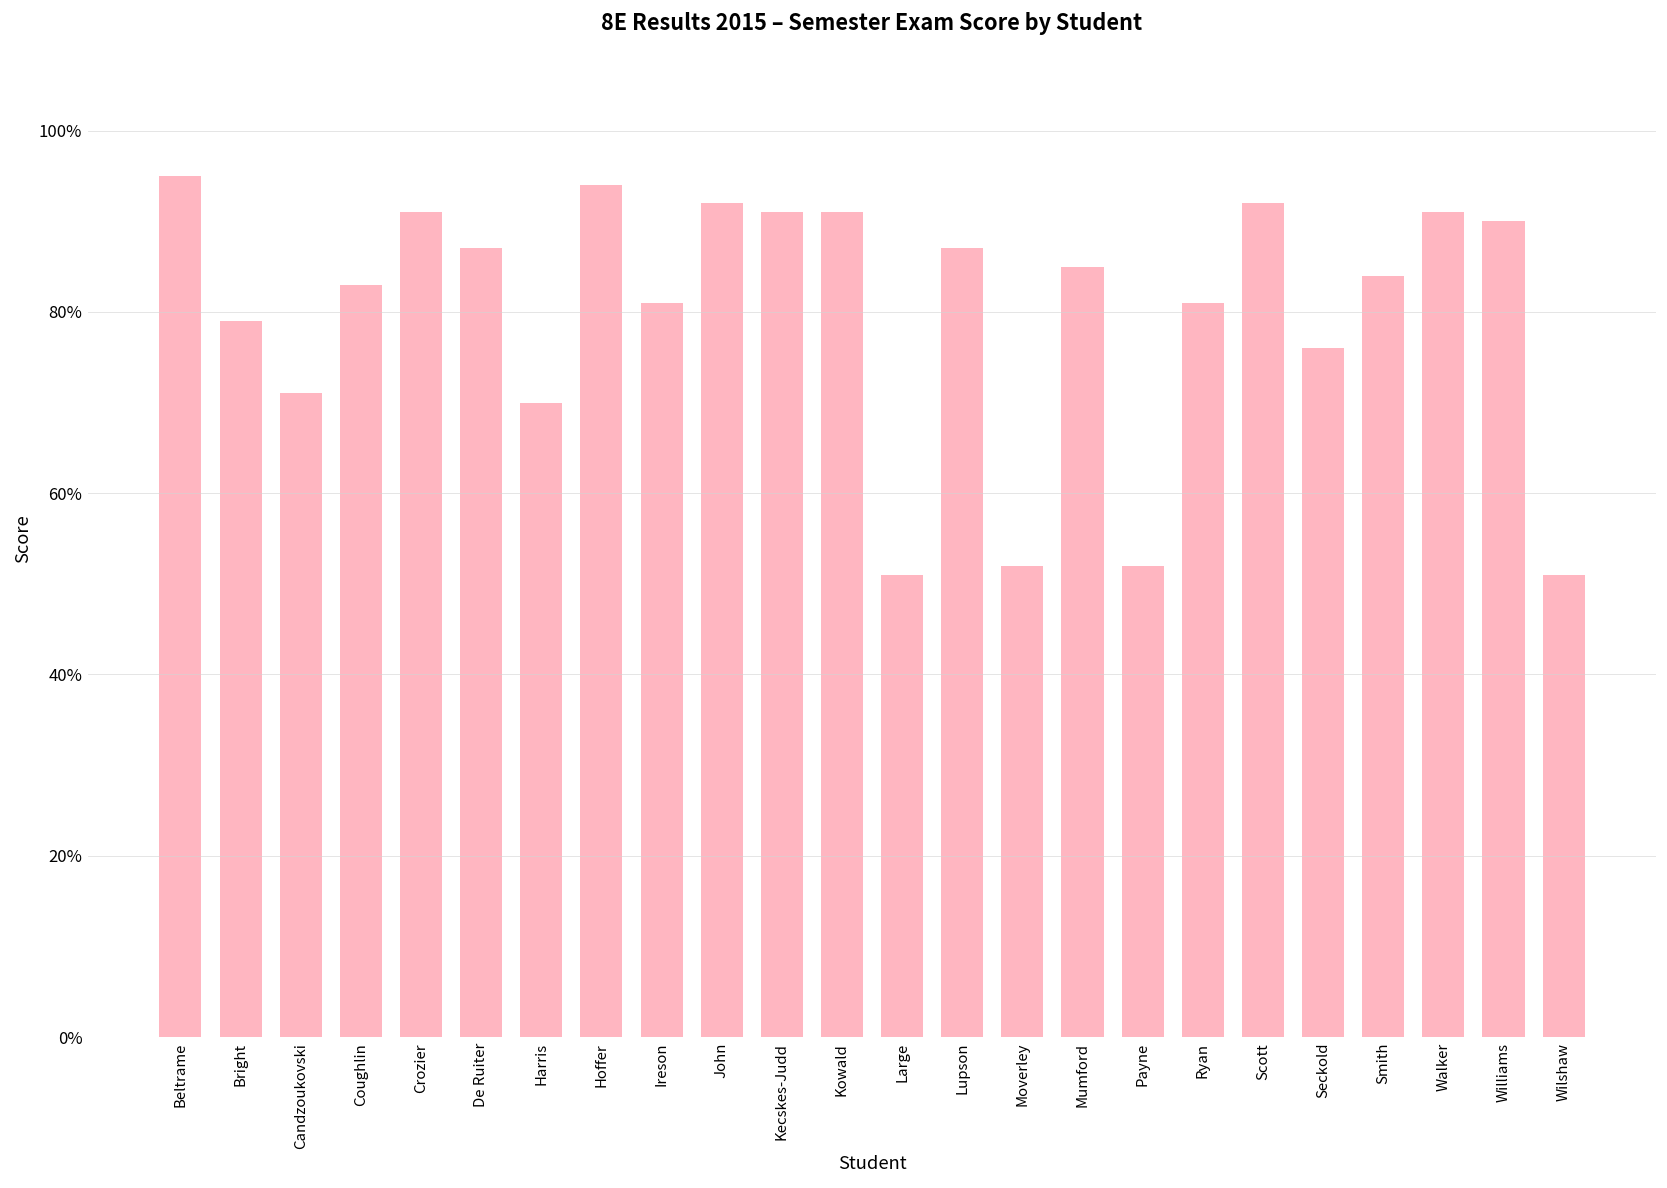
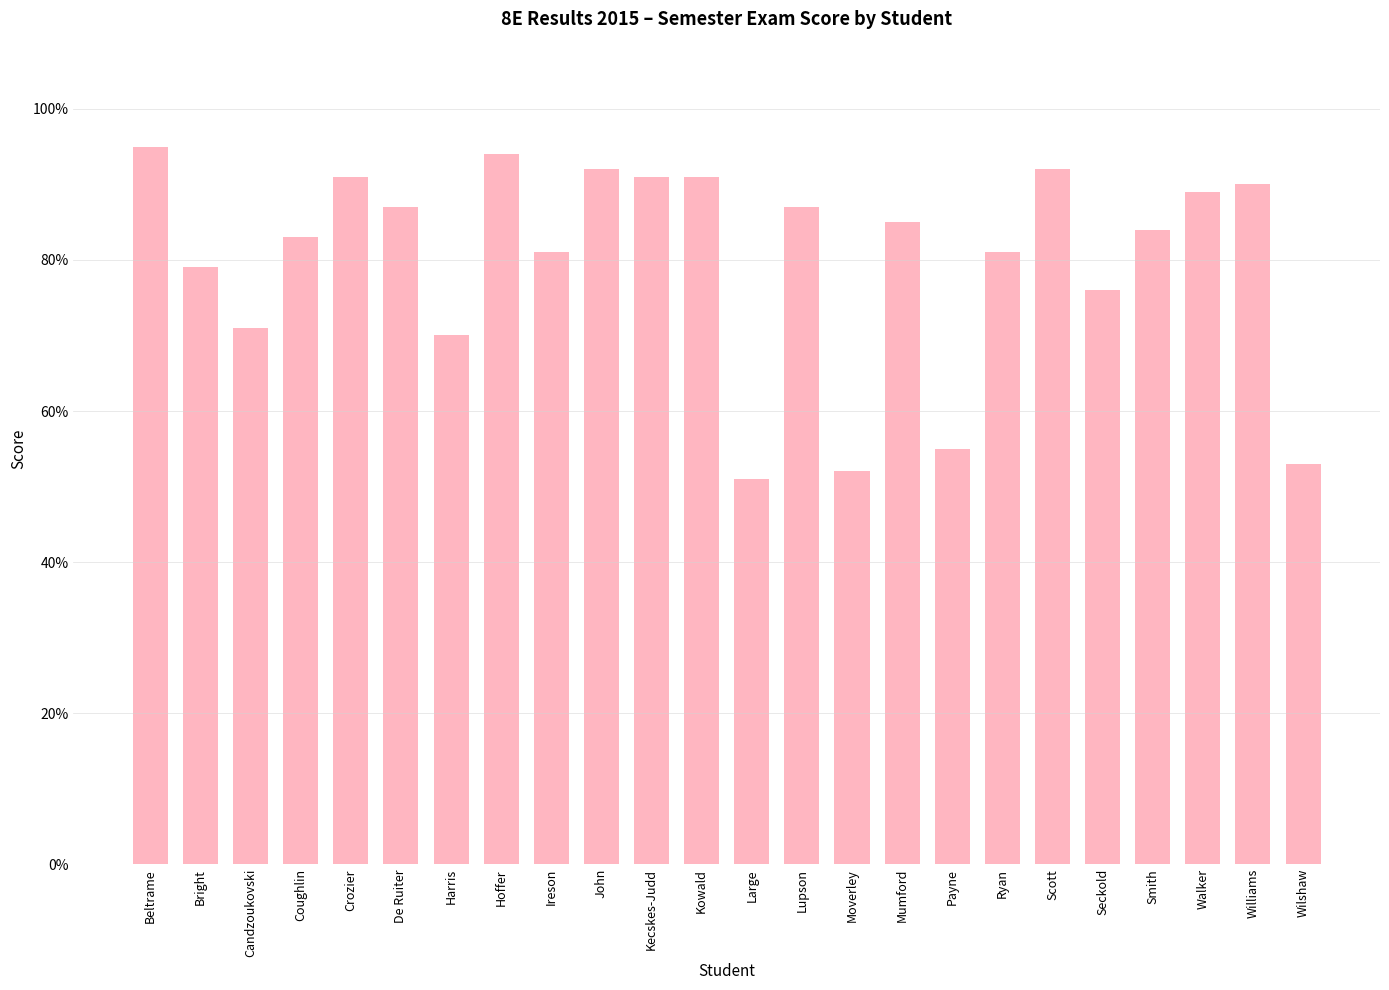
  {
    "Beltrame": "95%",
    "Bright": "79%",
    "Candzoukovski": "71%",
    "Coughlin": "83%",
    "Crozier": "91%",
    "De Ruiter": "87%",
    "Harris": "70%",
    "Hoffer": "94%",
    "Ireson": "81%",
    "John": "92%",
    "Kecskes-Judd": "91%",
    "Kowald": "91%",
    "Large": "51%",
    "Lupson": "87%",
    "Moverley": "52%",
    "Mumford": "85%",
-   "Payne": "52%",
+   "Payne": "55%",
    "Ryan": "81%",
    "Scott": "92%",
    "Seckold": "76%",
    "Smith": "84%",
-   "Walker": "91%",
+   "Walker": "89%",
    "Williams": "90%",
-   "Wilshaw": "51%"
+   "Wilshaw": "53%"
  }
